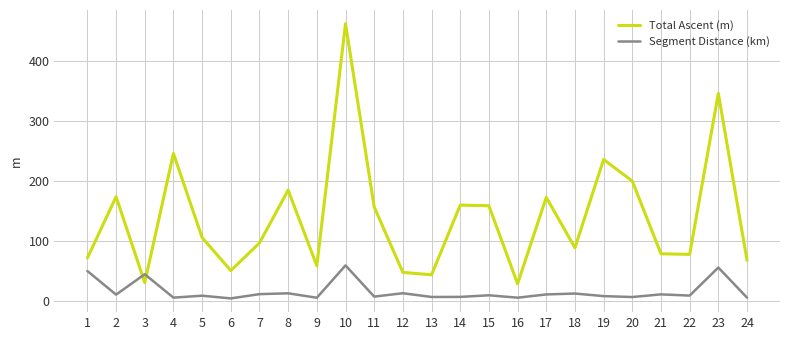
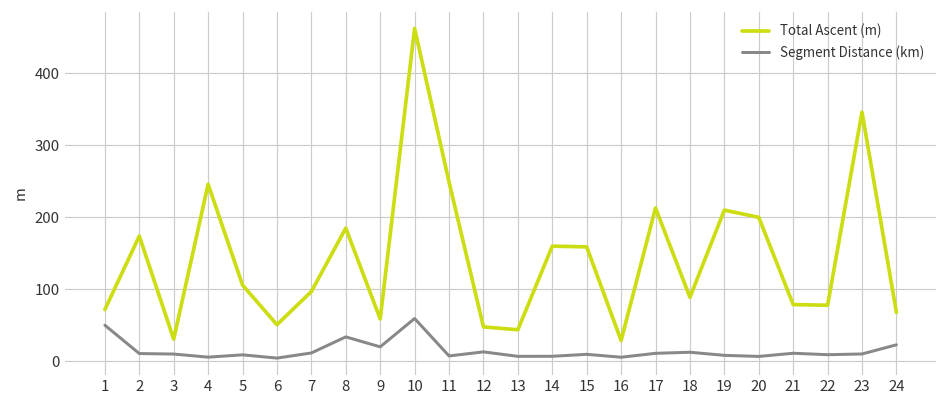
  {
    "Total Ascent (m)": {
      "1": 70,
      "2": 170,
      "3": 30,
      "4": 250,
      "5": 110,
      "6": 50,
      "7": 100,
      "8": 190,
      "9": 60,
      "10": 460,
-     "11": 160,
+     "11": 250,
      "12": 50,
      "13": 40,
      "14": 160,
      "15": 160,
      "16": 30,
-     "17": 170,
+     "17": 210,
      "18": 90,
-     "19": 240,
+     "19": 210,
      "20": 200,
      "21": 80,
      "22": 80,
      "23": 350,
      "24": 70
    },
    "Segment Distance (km)": {
      "1": 50,
      "2": 10,
-     "3": 40,
+     "3": 10,
      "4": 10,
      "5": 10,
      "6": 0,
      "7": 10,
-     "8": 10,
-     "9": 10,
+     "8": 30,
+     "9": 20,
      "10": 60,
      "11": 10,
      "12": 10,
      "13": 10,
      "14": 10,
      "15": 10,
      "16": 10,
      "17": 10,
      "18": 10,
      "19": 10,
      "20": 10,
      "21": 10,
      "22": 10,
-     "23": 60,
-     "24": 10
+     "23": 10,
+     "24": 20
    }
  }
